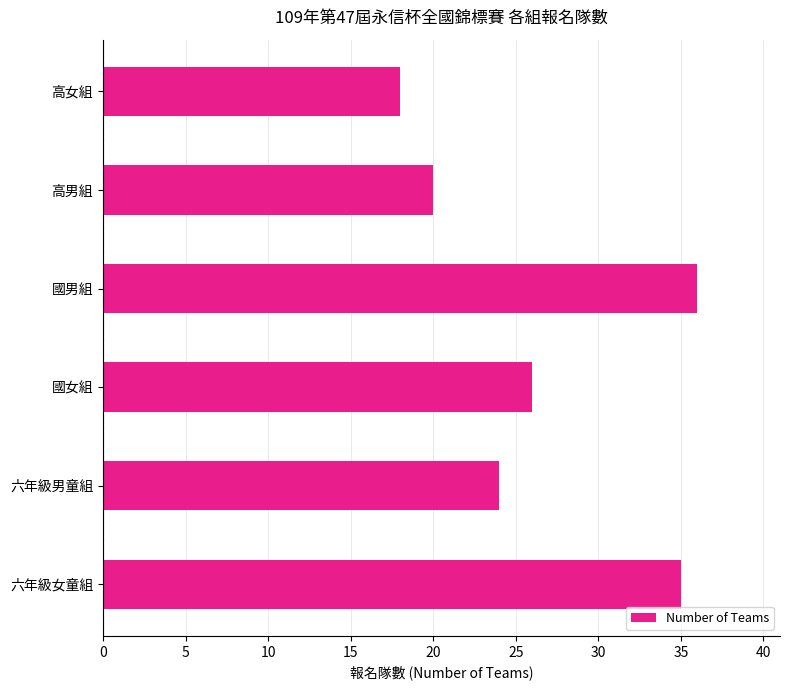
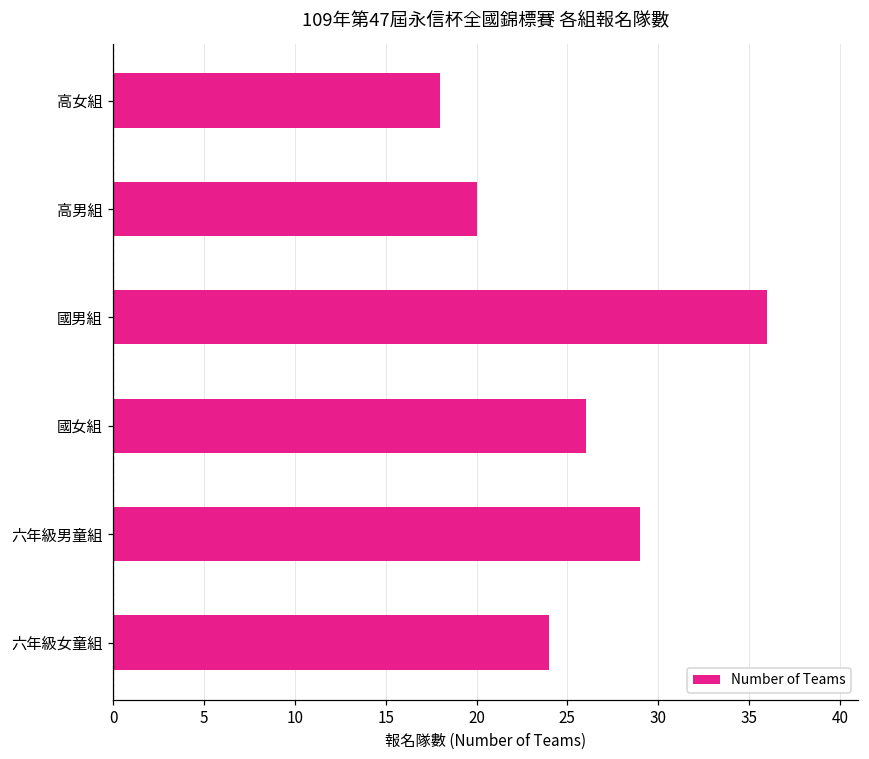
  {
    "高女組": 18,
    "高男組": 20,
    "國男組": 36,
    "國女組": 26,
-   "六年級男童組": 24,
-   "六年級女童組": 35
+   "六年級男童組": 29,
+   "六年級女童組": 24
  }
